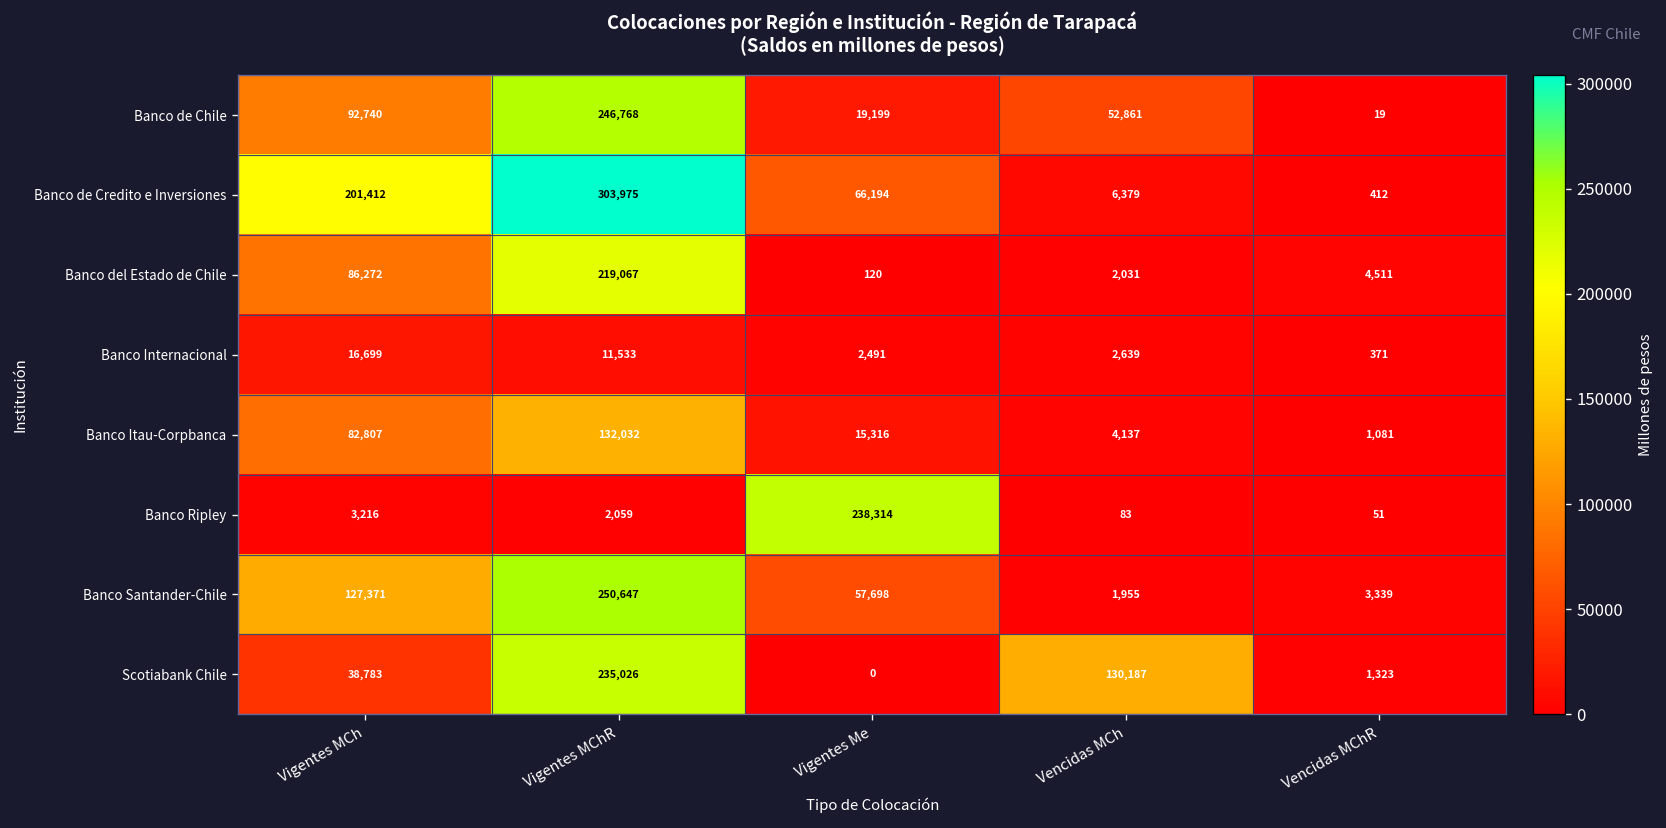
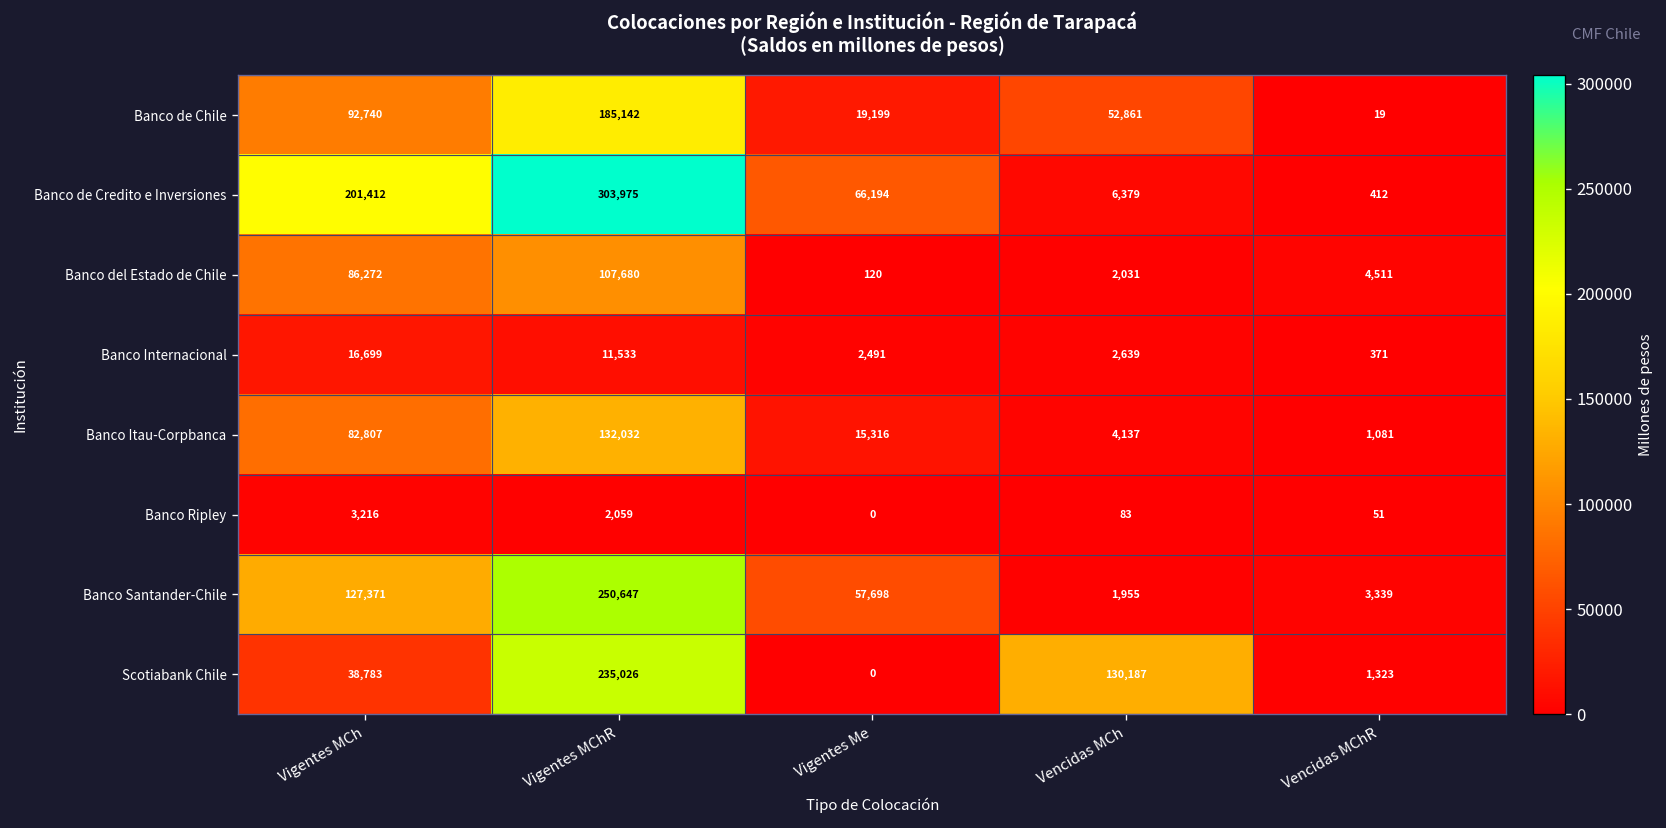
  {
    "Banco de Chile": {
      "Vigentes MCh": "92,740",
-     "Vigentes MChR": "246,768",
+     "Vigentes MChR": "185,142",
      "Vigentes Me": "19,199",
      "Vencidas MCh": "52,861",
      "Vencidas MChR": "19"
    },
    "Banco de Credito e Inversiones": {
      "Vigentes MCh": "201,412",
      "Vigentes MChR": "303,975",
      "Vigentes Me": "66,194",
      "Vencidas MCh": "6,379",
      "Vencidas MChR": "412"
    },
    "Banco del Estado de Chile": {
      "Vigentes MCh": "86,272",
-     "Vigentes MChR": "219,067",
+     "Vigentes MChR": "107,680",
      "Vigentes Me": "120",
      "Vencidas MCh": "2,031",
      "Vencidas MChR": "4,511"
    },
    "Banco Internacional": {
      "Vigentes MCh": "16,699",
      "Vigentes MChR": "11,533",
      "Vigentes Me": "2,491",
      "Vencidas MCh": "2,639",
      "Vencidas MChR": "371"
    },
    "Banco Itau-Corpbanca": {
      "Vigentes MCh": "82,807",
      "Vigentes MChR": "132,032",
      "Vigentes Me": "15,316",
      "Vencidas MCh": "4,137",
      "Vencidas MChR": "1,081"
    },
    "Banco Ripley": {
      "Vigentes MCh": "3,216",
      "Vigentes MChR": "2,059",
-     "Vigentes Me": "238,314",
+     "Vigentes Me": "0",
      "Vencidas MCh": "83",
      "Vencidas MChR": "51"
    },
    "Banco Santander-Chile": {
      "Vigentes MCh": "127,371",
      "Vigentes MChR": "250,647",
      "Vigentes Me": "57,698",
      "Vencidas MCh": "1,955",
      "Vencidas MChR": "3,339"
    },
    "Scotiabank Chile": {
      "Vigentes MCh": "38,783",
      "Vigentes MChR": "235,026",
      "Vigentes Me": "0",
      "Vencidas MCh": "130,187",
      "Vencidas MChR": "1,323"
    }
  }
